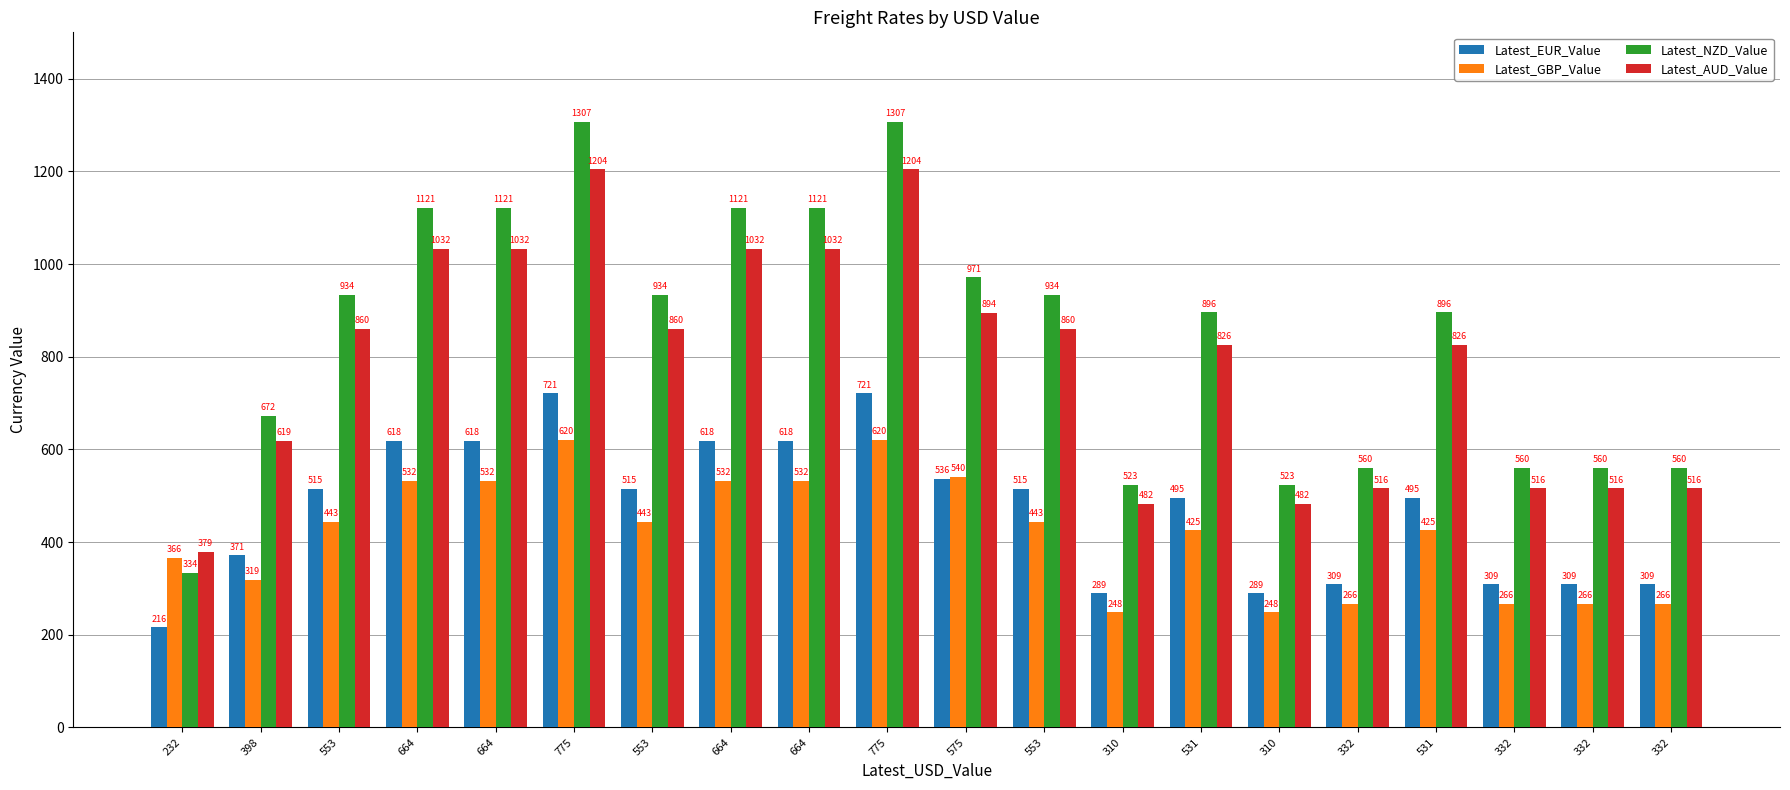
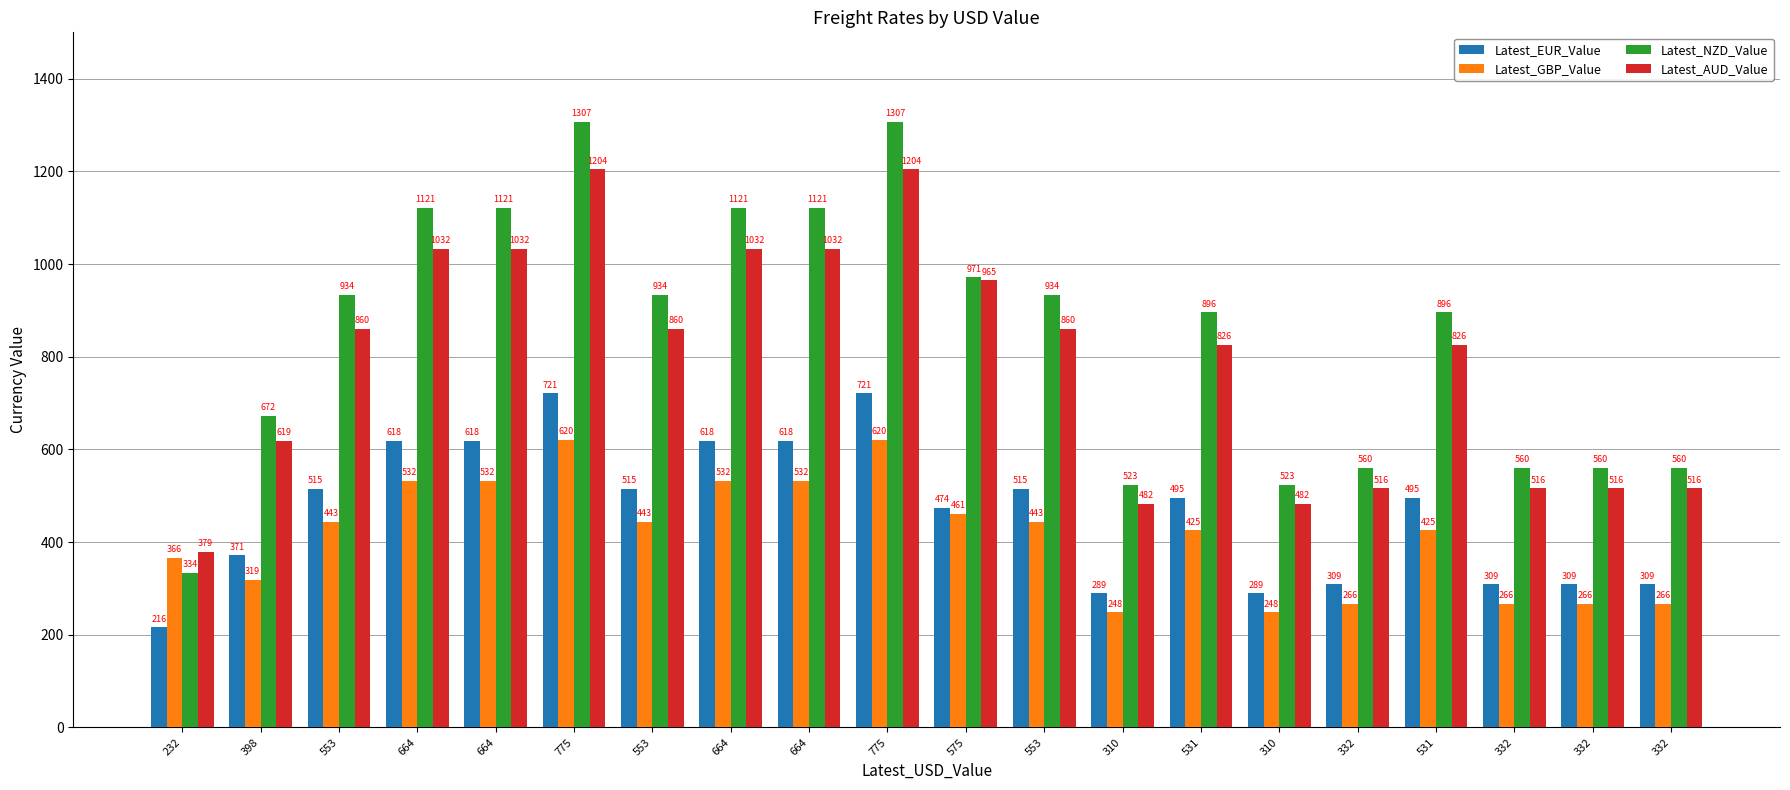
  {
    "Latest_EUR_Value": {
      "232": 216,
      "398": 371,
-     "575": 536
+     "575": 474
    },
    "Latest_GBP_Value": {
      "232": 366,
      "398": 319,
-     "575": 540
+     "575": 461
    },
    "Latest_NZD_Value": {
      "232": 334,
      "398": 672,
      "575": 971
    },
    "Latest_AUD_Value": {
      "232": 379,
      "398": 619,
-     "575": 894
+     "575": 965
    }
  }
